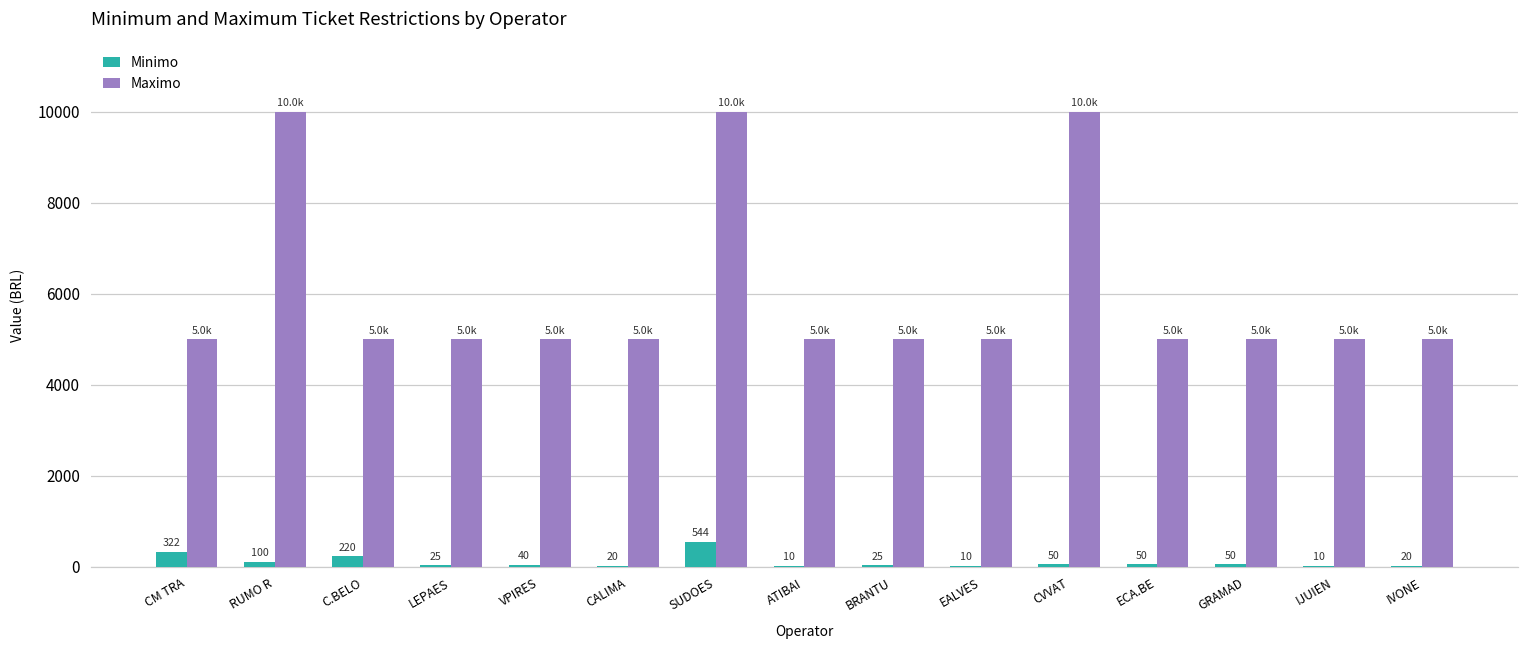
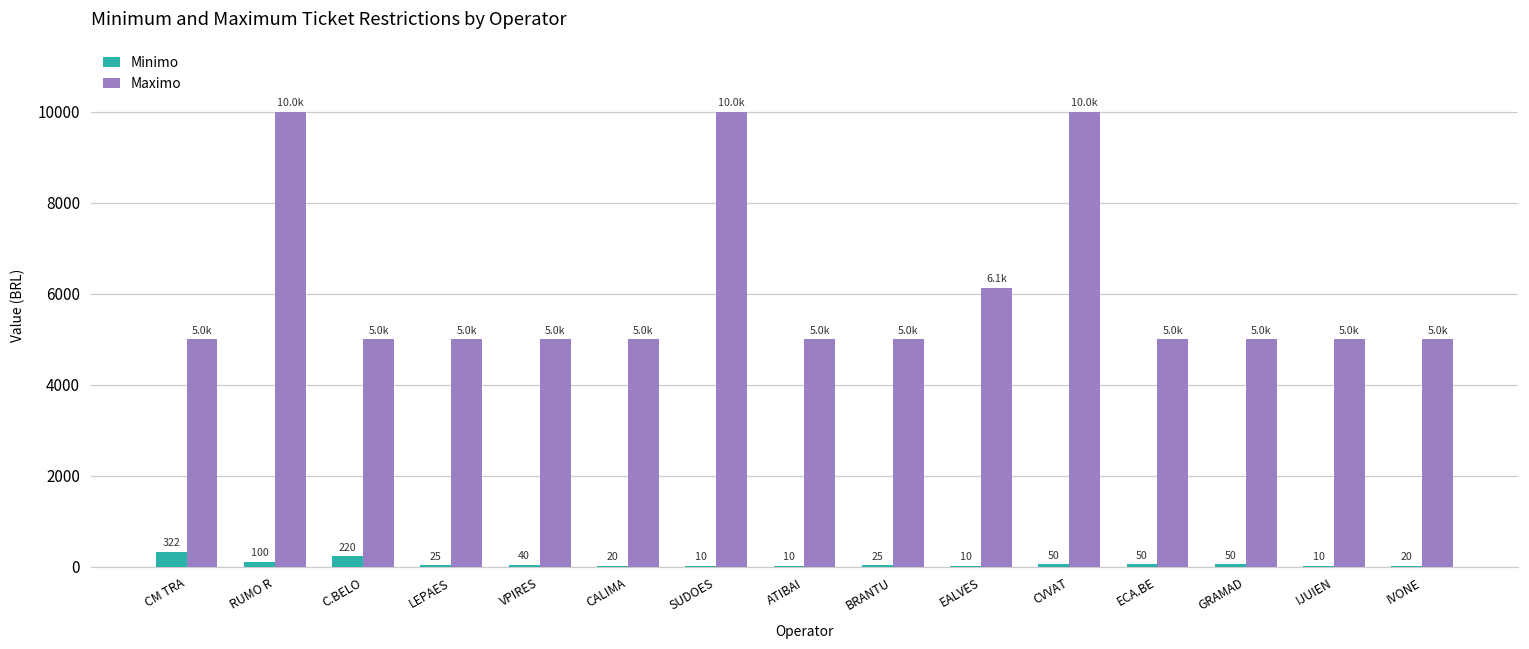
  {
    "Minimo": {
      "CM TRA": "322",
      "RUMO R": "100",
      "C.BELO": "220",
      "LEPAES": "25",
      "VPIRES": "40",
      "CALIMA": "20",
-     "SUDOES": "544",
+     "SUDOES": "10",
      "ATIBAI": "10",
      "BRANTU": "25",
      "EALVES": "10",
      "CVVAT": "50",
      "ECA.BE": "50",
      "GRAMAD": "50",
      "IJUIEN": "10",
      "IVONE": "20"
    },
    "Maximo": {
      "CM TRA": "5.0k",
      "RUMO R": "10.0k",
      "C.BELO": "5.0k",
      "LEPAES": "5.0k",
      "VPIRES": "5.0k",
      "CALIMA": "5.0k",
      "SUDOES": "10.0k",
      "ATIBAI": "5.0k",
      "BRANTU": "5.0k",
-     "EALVES": "5.0k",
+     "EALVES": "6.1k",
      "CVVAT": "10.0k",
      "ECA.BE": "5.0k",
      "GRAMAD": "5.0k",
      "IJUIEN": "5.0k",
      "IVONE": "5.0k"
    }
  }
